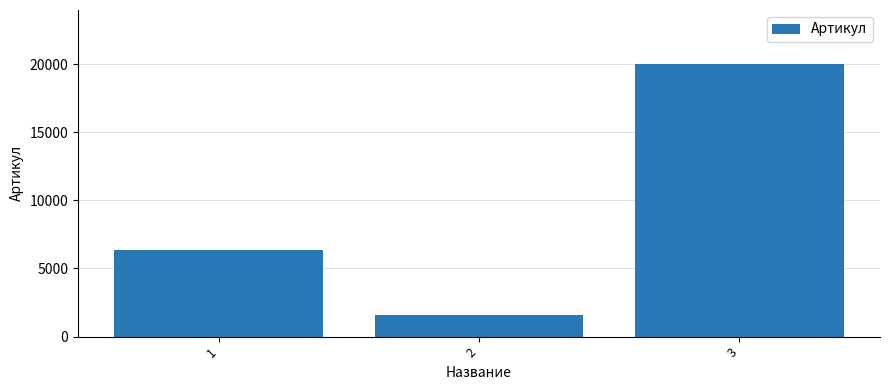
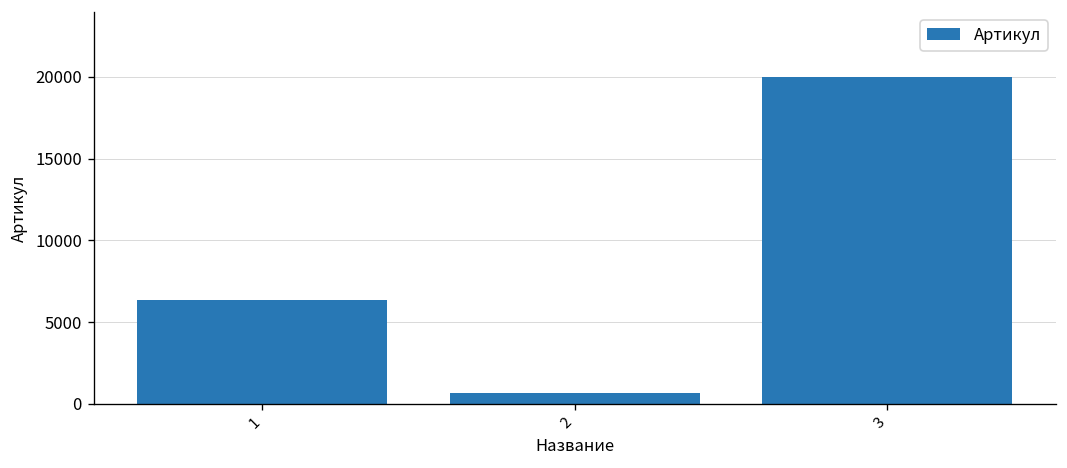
  {
    "1": 6400,
-   "2": 1600,
+   "2": 700,
    "3": 20000
  }
